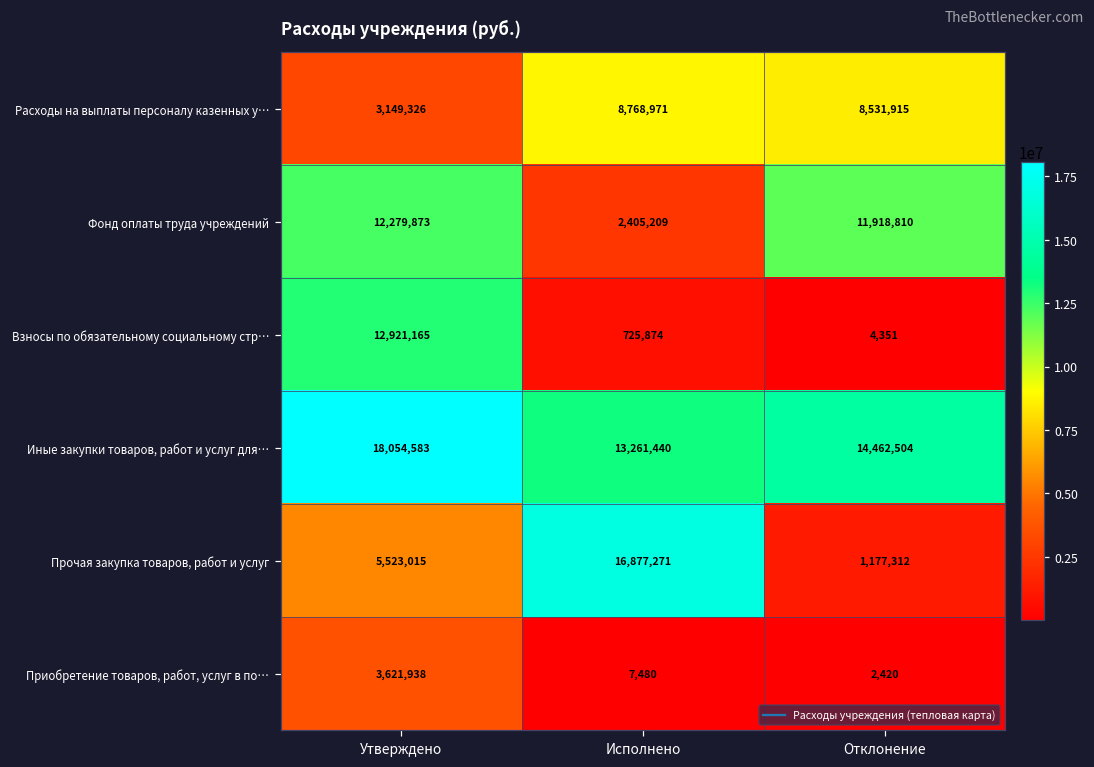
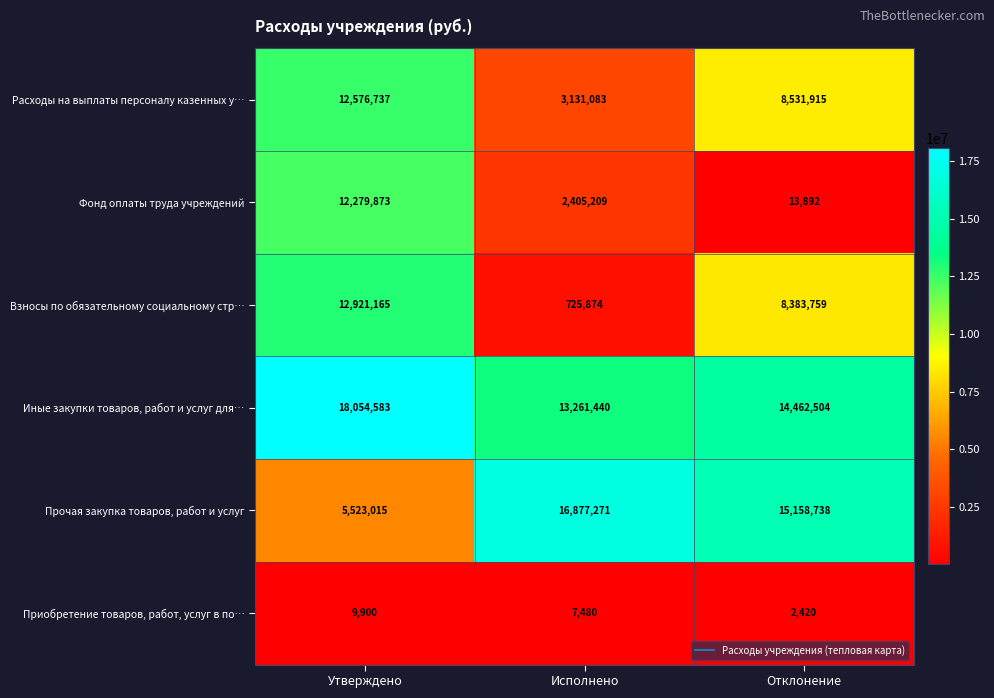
  {
    "Расходы на выплаты персоналу казенных у…": {
-     "Утверждено": "3,149,326",
-     "Исполнено": "8,768,971",
+     "Утверждено": "12,576,737",
+     "Исполнено": "3,131,083",
      "Отклонение": "8,531,915"
    },
    "Фонд оплаты труда учреждений": {
      "Утверждено": "12,279,873",
      "Исполнено": "2,405,209",
-     "Отклонение": "11,918,810"
+     "Отклонение": "13,892"
    },
    "Взносы по обязательному социальному стр…": {
      "Утверждено": "12,921,165",
      "Исполнено": "725,874",
-     "Отклонение": "4,351"
+     "Отклонение": "8,383,759"
    },
    "Иные закупки товаров, работ и услуг для…": {
      "Утверждено": "18,054,583",
      "Исполнено": "13,261,440",
      "Отклонение": "14,462,504"
    },
    "Прочая закупка товаров, работ и услуг": {
      "Утверждено": "5,523,015",
      "Исполнено": "16,877,271",
-     "Отклонение": "1,177,312"
+     "Отклонение": "15,158,738"
    },
    "Приобретение товаров, работ, услуг в по…": {
-     "Утверждено": "3,621,938",
+     "Утверждено": "9,900",
      "Исполнено": "7,480",
      "Отклонение": "2,420"
    }
  }
